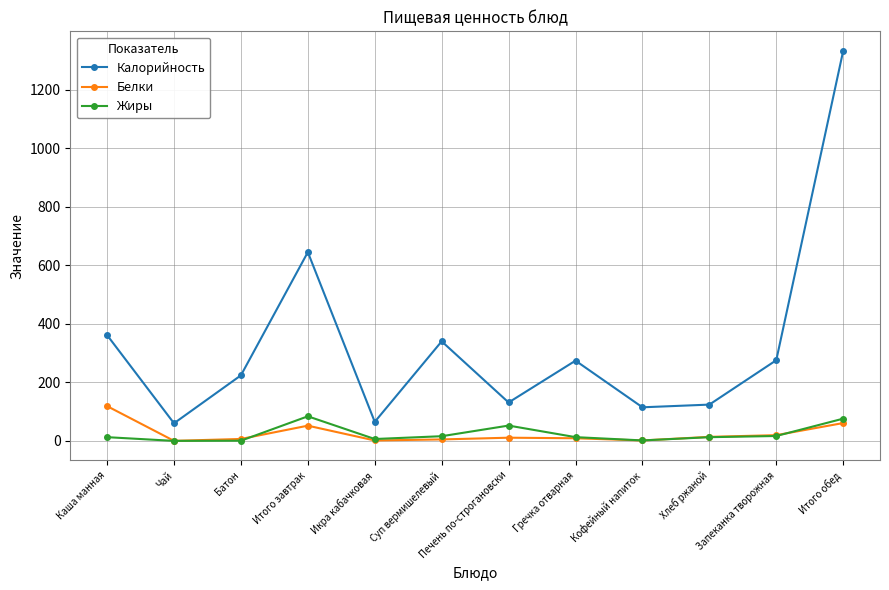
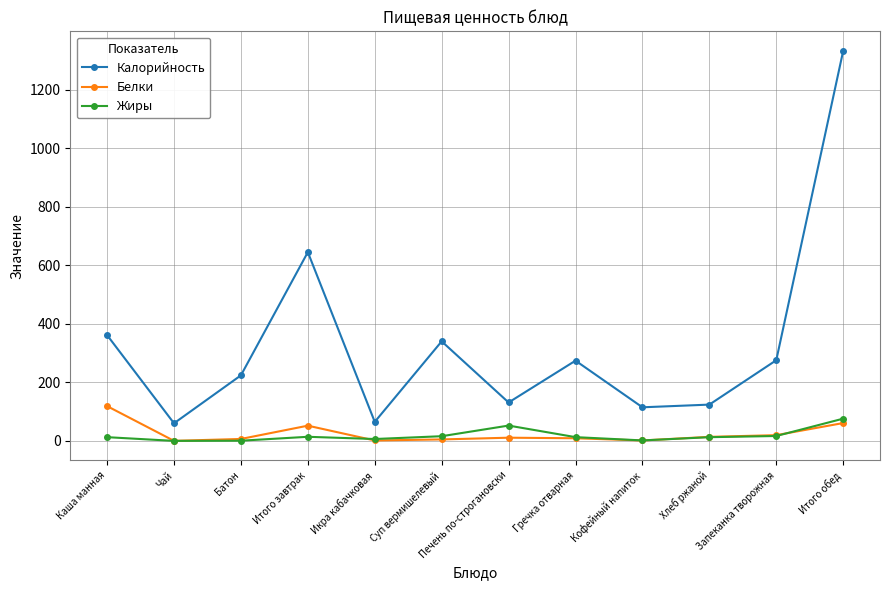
  {
    "Калорийность": {
      "Каша манная": 360,
      "Чай": 60,
      "Батон": 220,
      "Итого завтрак": 650,
      "Икра кабачковая": 70,
      "Суп вермишелевый": 340,
      "Печень по-строгановски": 130,
      "Гречка отварная": 270,
      "Кофейный напиток": 110,
      "Хлеб ржаной": 120,
      "Запеканка творожная": 280,
      "Итого обед": 1330
    },
    "Белки": {
      "Каша манная": 120,
      "Итого завтрак": 50,
      "Суп вермишелевый": 10,
      "Печень по-строгановски": 10,
      "Итого обед": 60
    },
    "Жиры": {
      "Каша манная": 10,
-     "Итого завтрак": 80,
+     "Итого завтрак": 10,
      "Суп вермишелевый": 20,
      "Печень по-строгановски": 50,
      "Итого обед": 80
    }
  }
